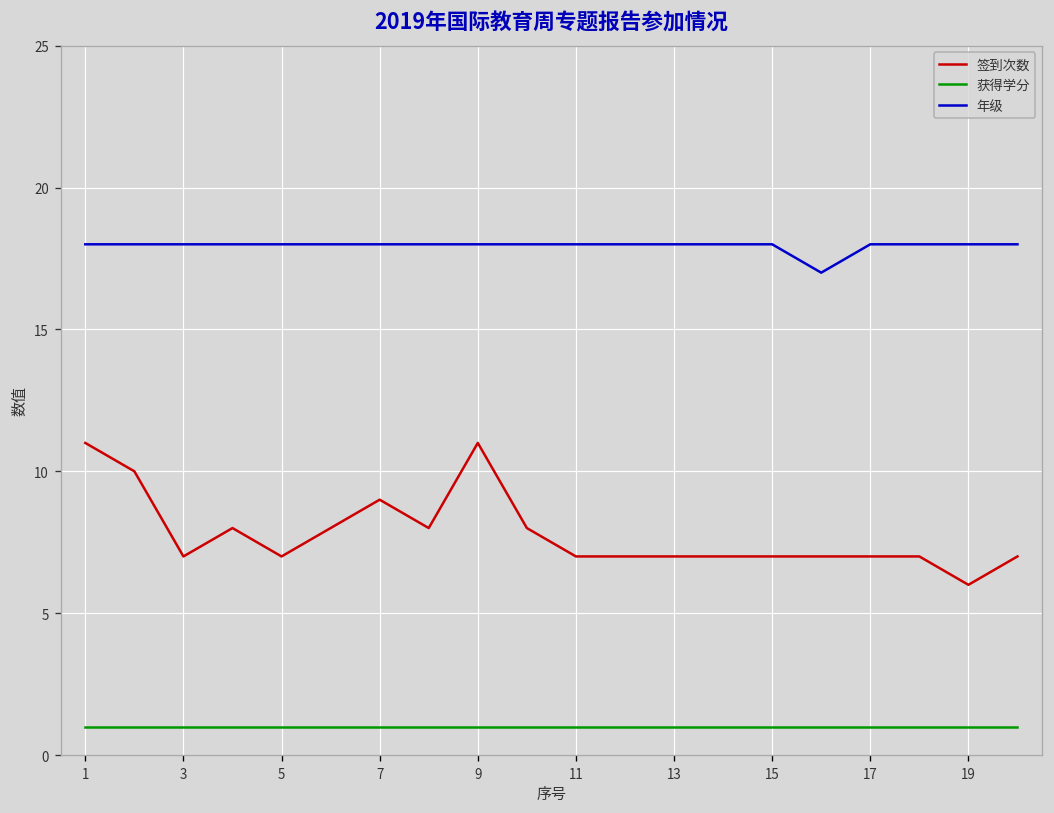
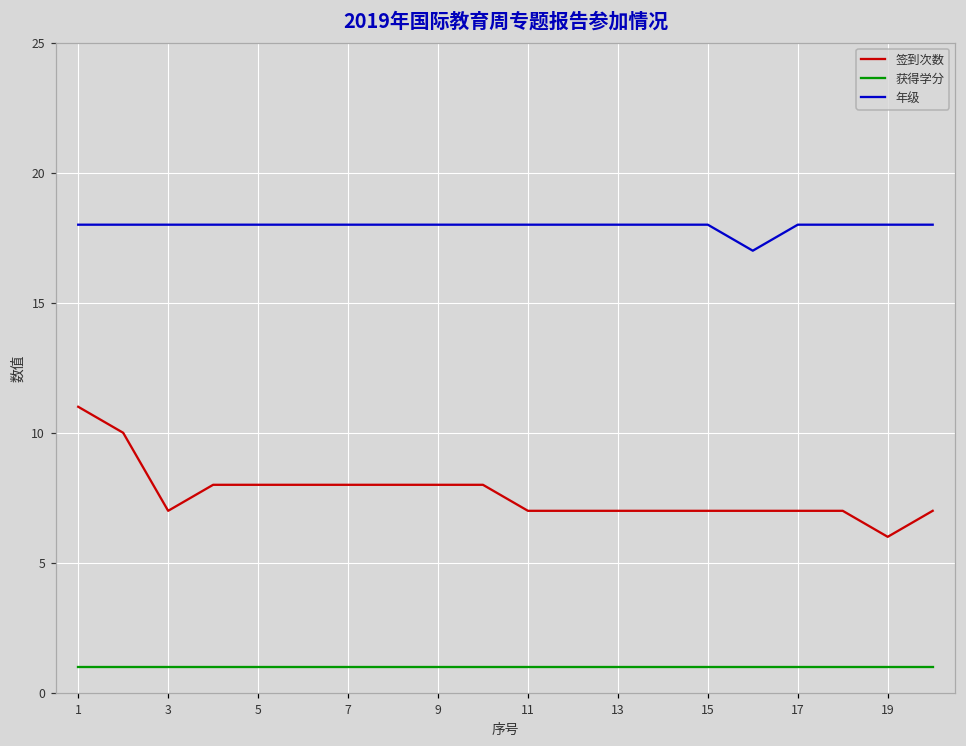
  {
    "签到次数": {
      "1": 11,
      "3": 7,
-     "5": 7,
-     "7": 9,
-     "9": 11,
+     "5": 8,
+     "7": 8,
+     "9": 8,
      "11": 7,
      "13": 7,
      "15": 7,
      "17": 7,
      "19": 6
    },
    "获得学分": {
      "1": 1,
      "3": 1,
      "5": 1,
      "7": 1,
      "9": 1,
      "11": 1,
      "13": 1,
      "15": 1,
      "17": 1,
      "19": 1
    },
    "年级": {
      "1": 18,
      "3": 18,
      "5": 18,
      "7": 18,
      "9": 18,
      "11": 18,
      "13": 18,
      "15": 18,
      "17": 18,
      "19": 18
    }
  }
